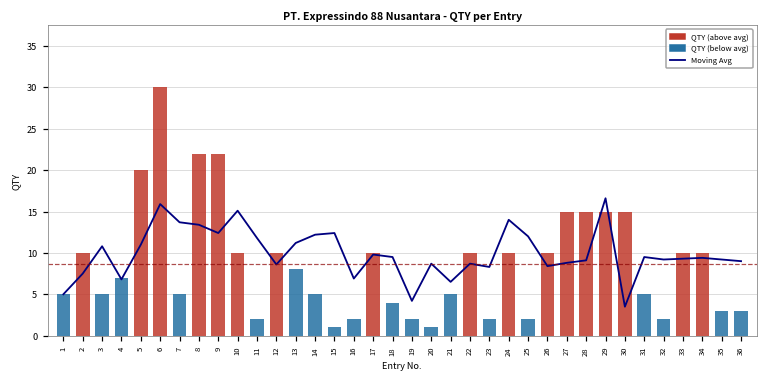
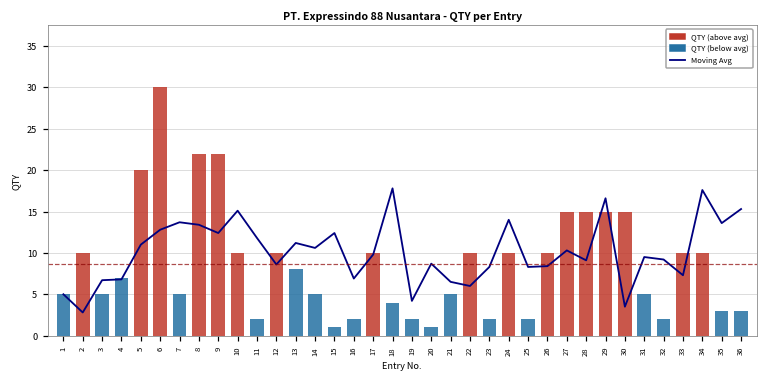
  {
    "Moving Avg": {
      "1": 5,
-     "2": 8,
-     "3": 11,
+     "2": 3,
+     "3": 7,
      "4": 7,
      "5": 11,
-     "6": 16,
+     "6": 13,
      "7": 14,
      "8": 13,
      "9": 12,
      "10": 15,
      "11": 12,
      "12": 9,
      "13": 11,
-     "14": 12,
+     "14": 11,
      "15": 12,
      "16": 7,
      "17": 10,
-     "18": 10,
+     "18": 18,
      "19": 4,
      "20": 9,
      "21": 7,
-     "22": 9,
+     "22": 6,
      "23": 8,
      "24": 14,
-     "25": 12,
+     "25": 8,
      "26": 8,
-     "27": 9,
+     "27": 10,
      "28": 9,
      "29": 17,
      "30": 4,
      "31": 10,
      "32": 9,
-     "33": 9,
-     "34": 9,
-     "35": 9,
-     "36": 9
+     "33": 7,
+     "34": 18,
+     "35": 14,
+     "36": 15
    }
  }
